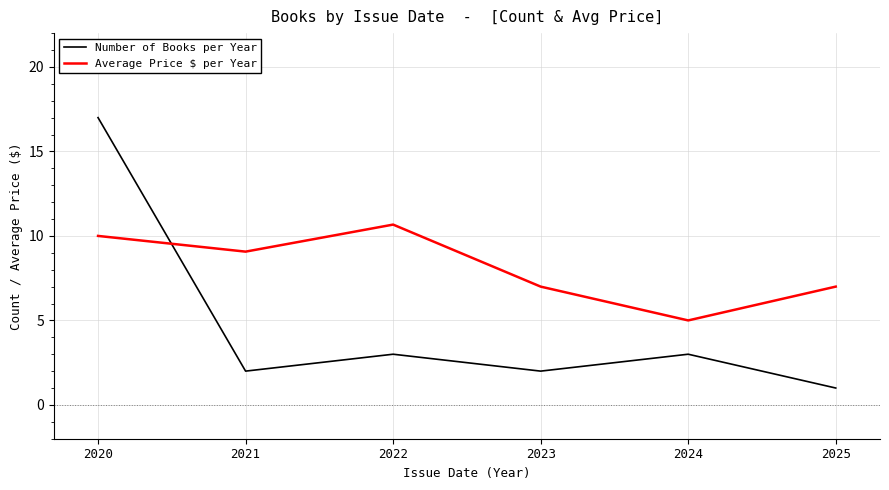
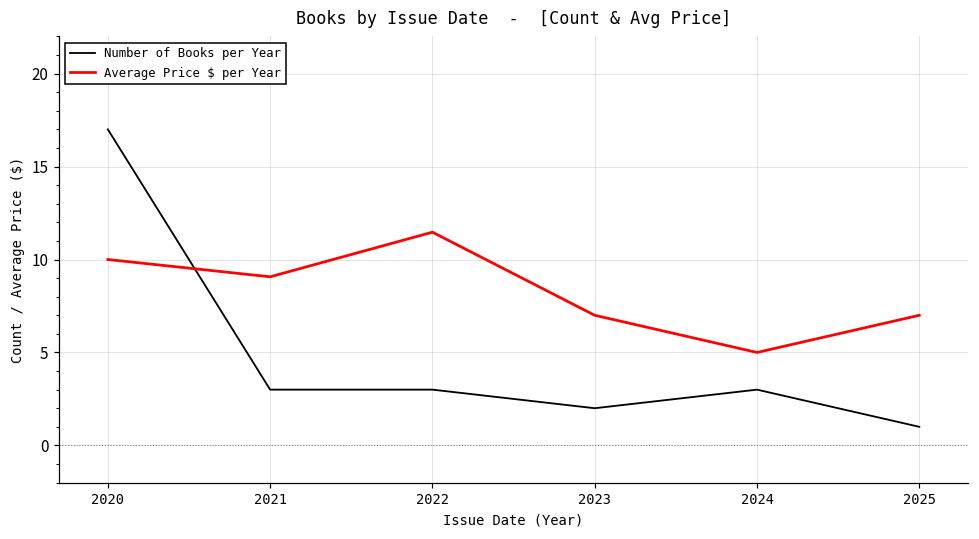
  {
    "Number of Books per Year": {
      "2020": 17,
-     "2021": 2,
+     "2021": 3,
      "2022": 3,
      "2023": 2,
      "2024": 3,
      "2025": 1
    },
    "Average Price $ per Year": {
      "2020": 10.0,
      "2021": 9.1,
-     "2022": 10.7,
+     "2022": 11.5,
      "2023": 7.0,
      "2024": 5.0,
      "2025": 7.0
    }
  }
